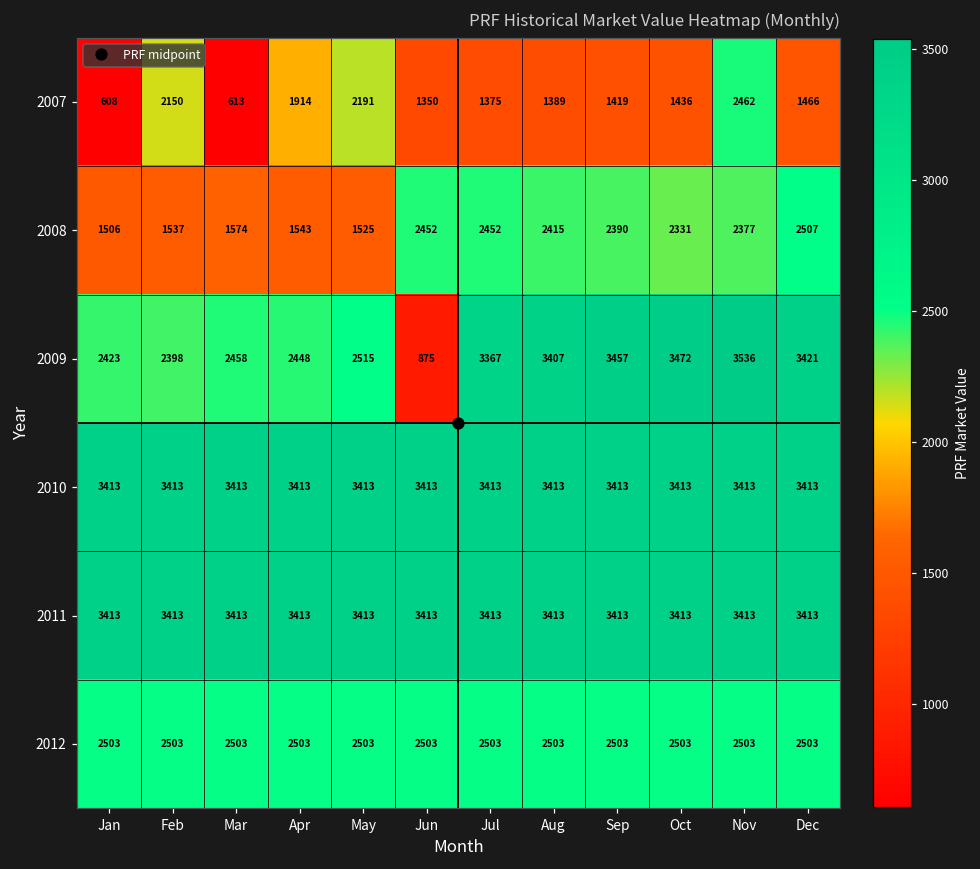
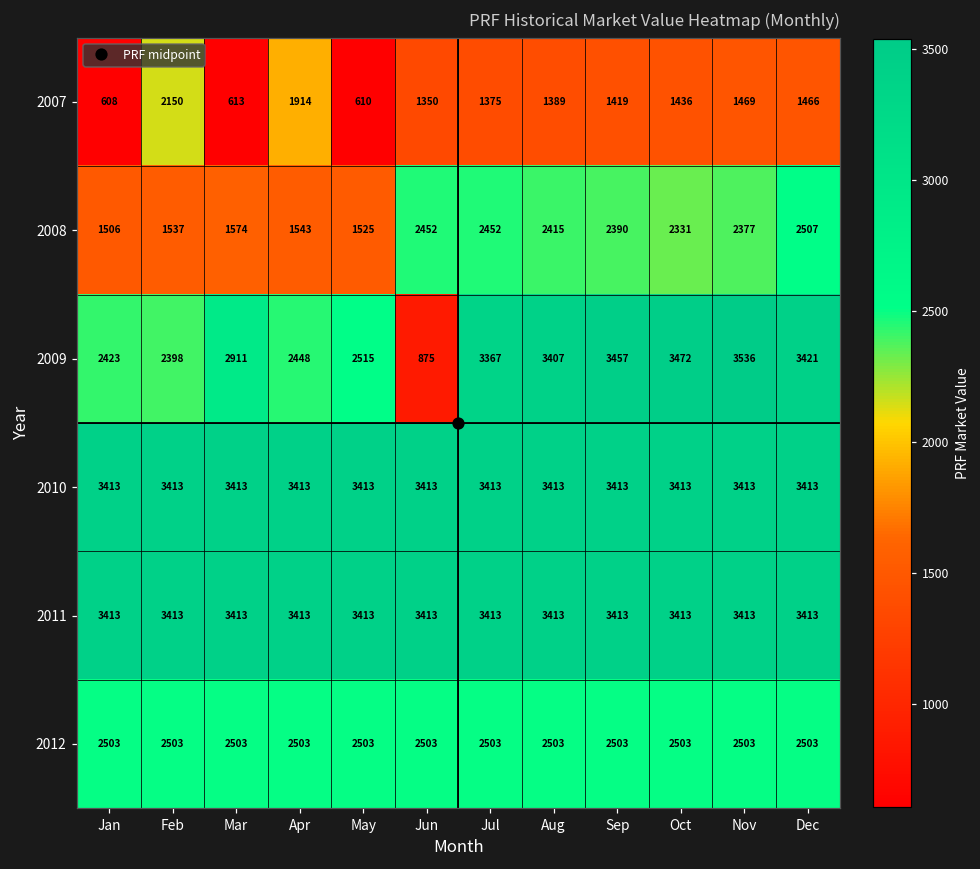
  {
    "2007": {
      "Jan": 608,
      "Feb": 2150,
      "Mar": 613,
      "Apr": 1914,
-     "May": 2191,
+     "May": 610,
      "Jun": 1350,
      "Jul": 1375,
      "Aug": 1389,
      "Sep": 1419,
      "Oct": 1436,
-     "Nov": 2462,
+     "Nov": 1469,
      "Dec": 1466
    },
    "2008": {
      "Jan": 1506,
      "Feb": 1537,
      "Mar": 1574,
      "Apr": 1543,
      "May": 1525,
      "Jun": 2452,
      "Jul": 2452,
      "Aug": 2415,
      "Sep": 2390,
      "Oct": 2331,
      "Nov": 2377,
      "Dec": 2507
    },
    "2009": {
      "Jan": 2423,
      "Feb": 2398,
-     "Mar": 2458,
+     "Mar": 2911,
      "Apr": 2448,
      "May": 2515,
      "Jun": 875,
      "Jul": 3367,
      "Aug": 3407,
      "Sep": 3457,
      "Oct": 3472,
      "Nov": 3536,
      "Dec": 3421
    },
    "2010": {
      "Jan": 3413,
      "Feb": 3413,
      "Mar": 3413,
      "Apr": 3413,
      "May": 3413,
      "Jun": 3413,
      "Jul": 3413,
      "Aug": 3413,
      "Sep": 3413,
      "Oct": 3413,
      "Nov": 3413,
      "Dec": 3413
    },
    "2011": {
      "Jan": 3413,
      "Feb": 3413,
      "Mar": 3413,
      "Apr": 3413,
      "May": 3413,
      "Jun": 3413,
      "Jul": 3413,
      "Aug": 3413,
      "Sep": 3413,
      "Oct": 3413,
      "Nov": 3413,
      "Dec": 3413
    },
    "2012": {
      "Jan": 2503,
      "Feb": 2503,
      "Mar": 2503,
      "Apr": 2503,
      "May": 2503,
      "Jun": 2503,
      "Jul": 2503,
      "Aug": 2503,
      "Sep": 2503,
      "Oct": 2503,
      "Nov": 2503,
      "Dec": 2503
    }
  }
